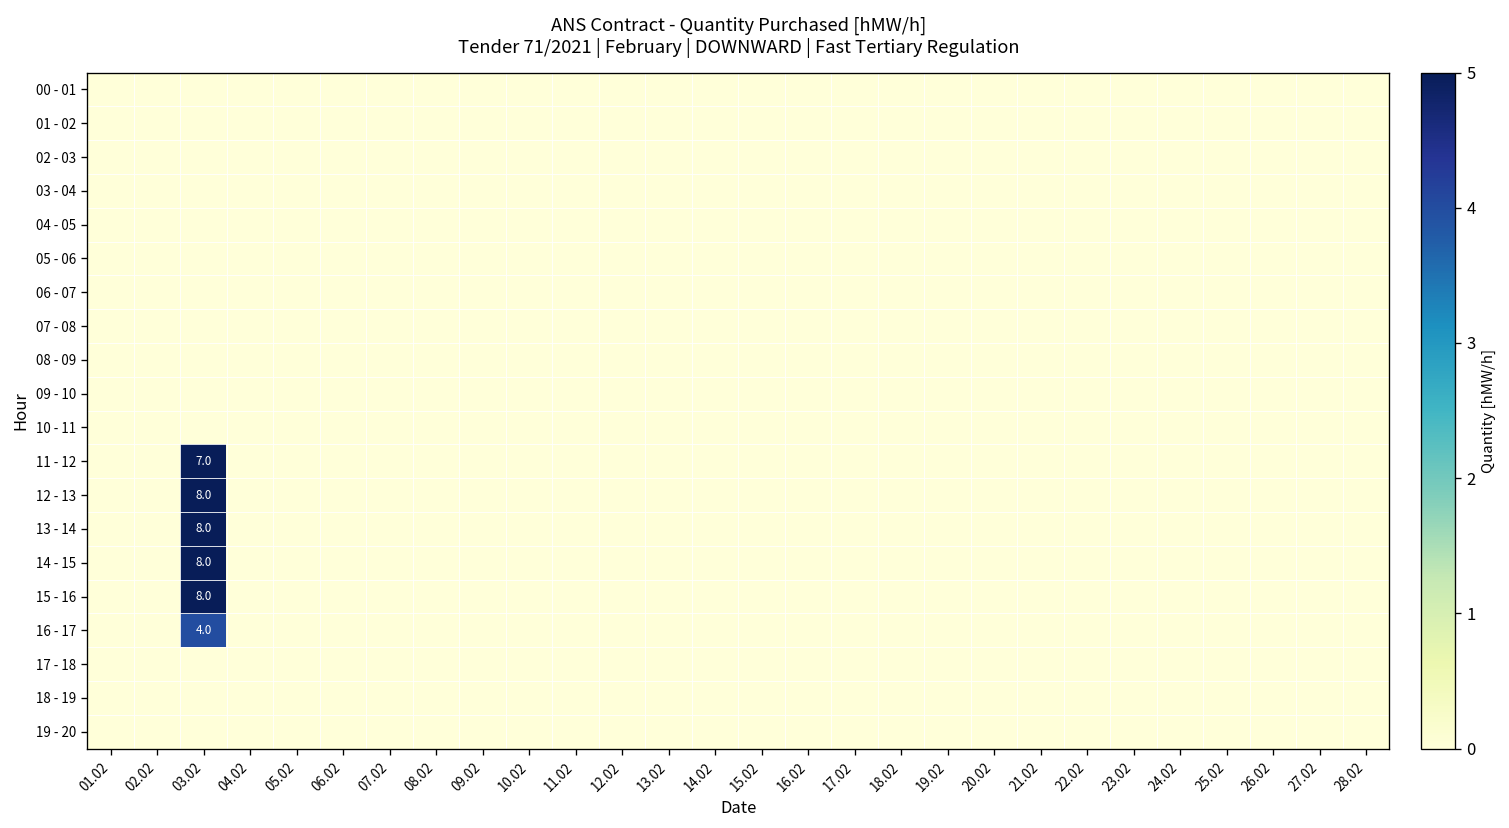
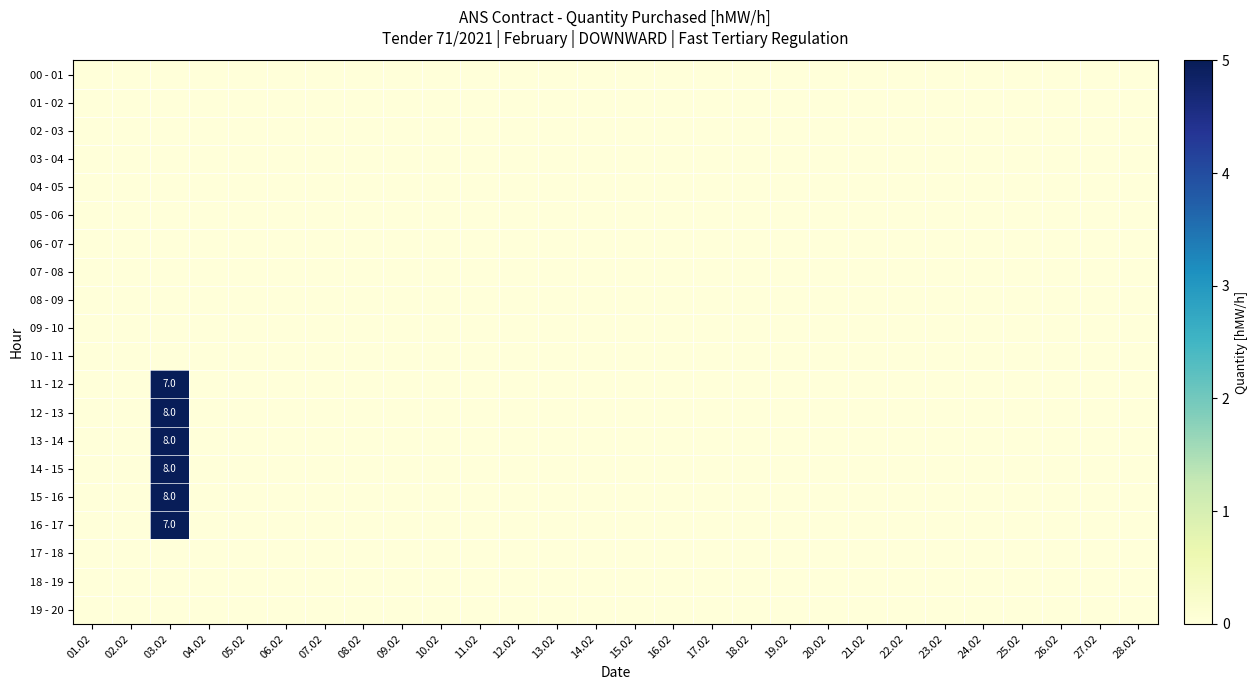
  {
    "11 - 12": {
      "03.02": 7.0
    },
    "12 - 13": {
      "03.02": 8.0
    },
    "13 - 14": {
      "03.02": 8.0
    },
    "14 - 15": {
      "03.02": 8.0
    },
    "15 - 16": {
      "03.02": 8.0
    },
    "16 - 17": {
-     "03.02": 4.0
+     "03.02": 7.0
    }
  }
